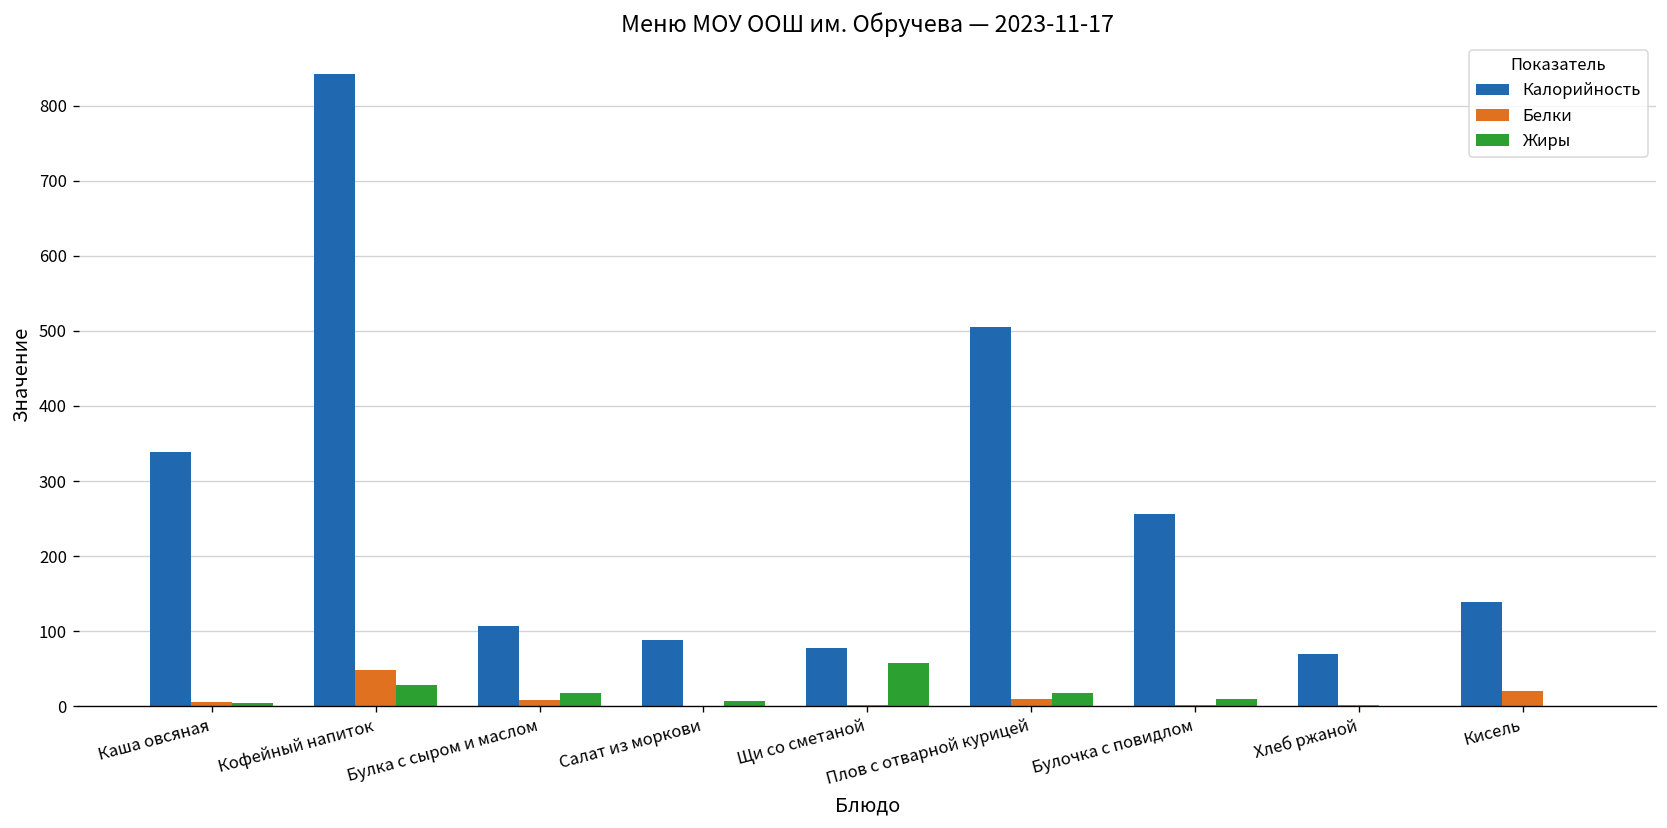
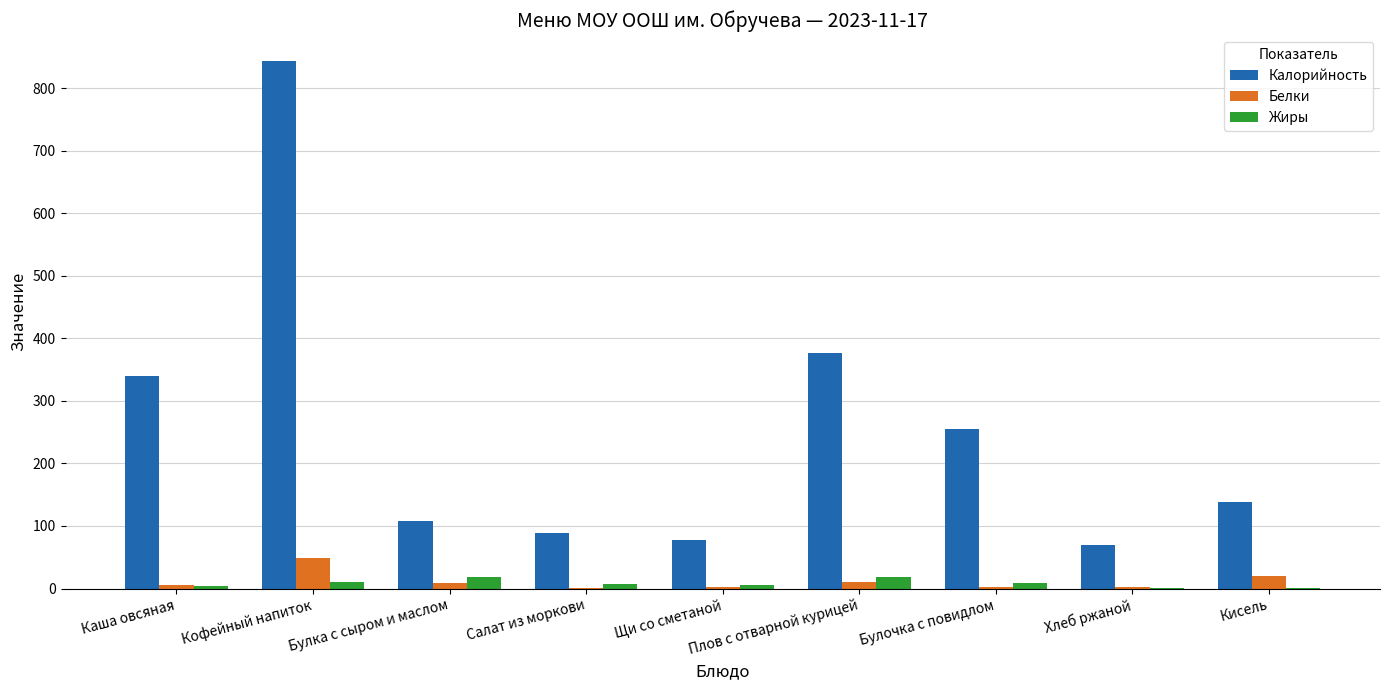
  {
    "Калорийность": {
      "Каша овсяная": 340,
      "Кофейный напиток": 840,
      "Булка с сыром и маслом": 110,
      "Салат из моркови": 90,
      "Щи со сметаной": 80,
-     "Плов с отварной курицей": 510,
+     "Плов с отварной курицей": 380,
      "Булочка с повидлом": 260,
      "Хлеб ржаной": 70,
      "Кисель": 140
    },
    "Белки": {
      "Каша овсяная": 10,
      "Кофейный напиток": 50,
      "Булка с сыром и маслом": 10,
      "Плов с отварной курицей": 10,
      "Кисель": 20
    },
    "Жиры": {
-     "Кофейный напиток": 30,
+     "Кофейный напиток": 10,
      "Булка с сыром и маслом": 20,
      "Салат из моркови": 10,
-     "Щи со сметаной": 60,
+     "Щи со сметаной": 10,
      "Плов с отварной курицей": 20,
      "Булочка с повидлом": 10
    }
  }
